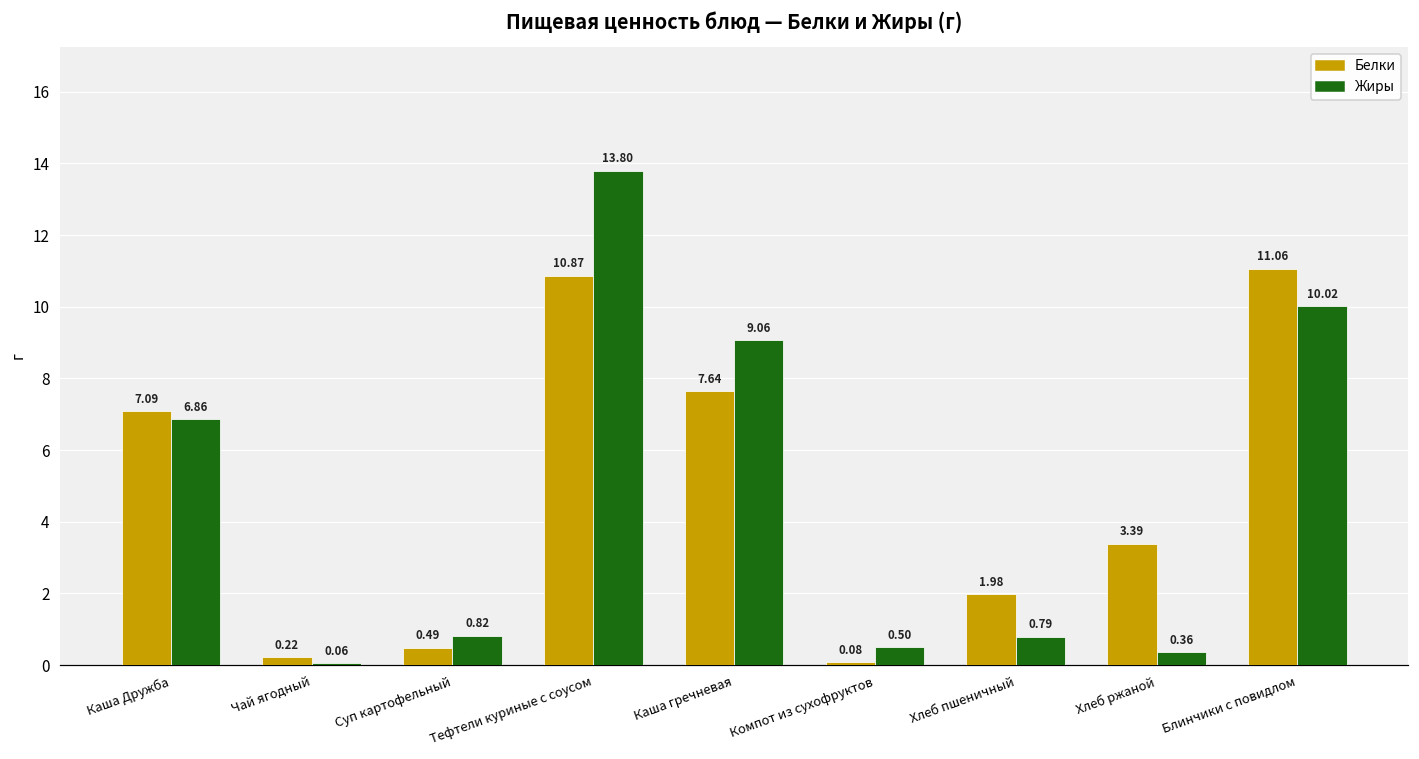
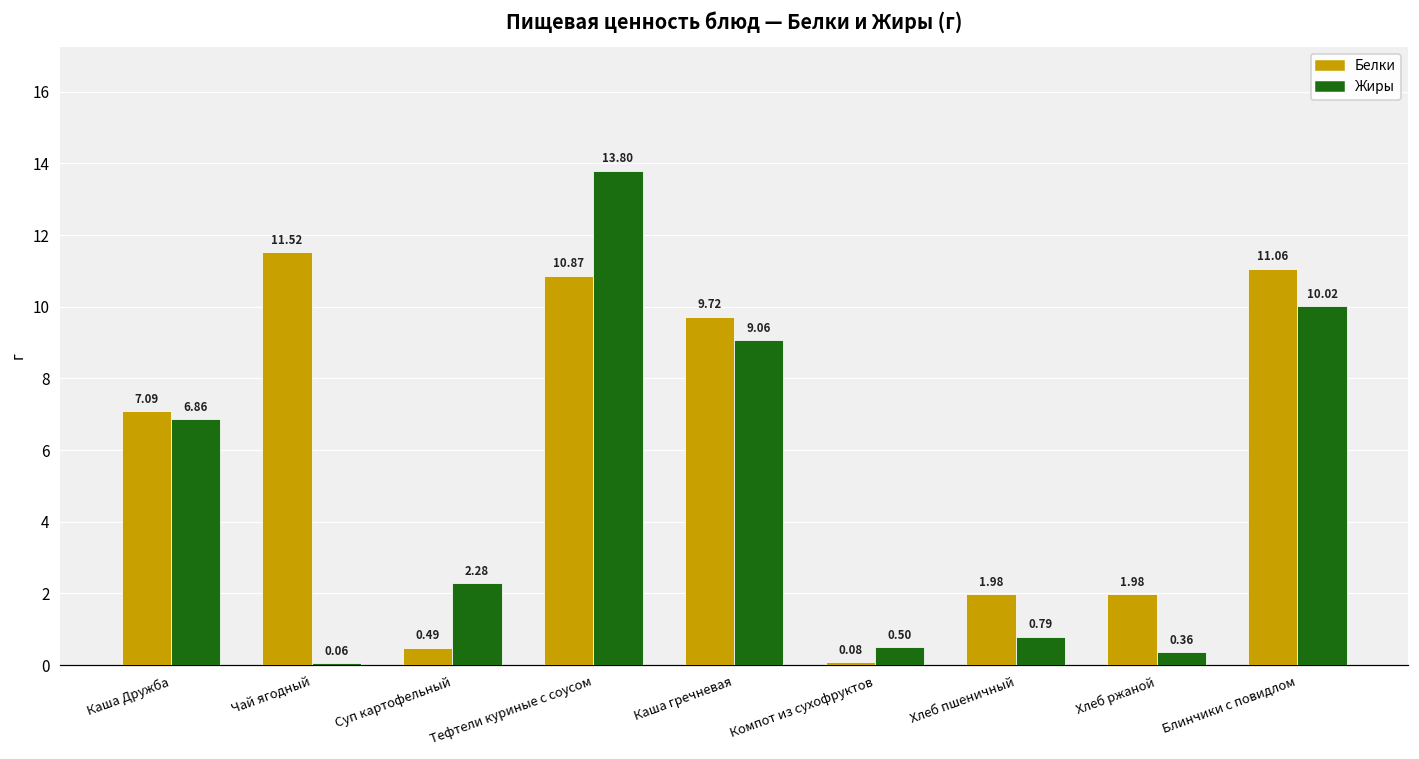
  {
    "Белки": {
      "Каша Дружба": 7.09,
-     "Чай ягодный": 0.22,
+     "Чай ягодный": 11.52,
      "Суп картофельный": 0.49,
      "Тефтели куриные с соусом": 10.87,
-     "Каша гречневая": 7.64,
+     "Каша гречневая": 9.72,
      "Компот из сухофруктов": 0.08,
      "Хлеб пшеничный": 1.98,
-     "Хлеб ржаной": 3.39,
+     "Хлеб ржаной": 1.98,
      "Блинчики с повидлом": 11.06
    },
    "Жиры": {
      "Каша Дружба": 6.86,
      "Чай ягодный": 0.06,
-     "Суп картофельный": 0.82,
+     "Суп картофельный": 2.28,
      "Тефтели куриные с соусом": 13.80,
      "Каша гречневая": 9.06,
      "Компот из сухофруктов": 0.50,
      "Хлеб пшеничный": 0.79,
      "Хлеб ржаной": 0.36,
      "Блинчики с повидлом": 10.02
    }
  }
